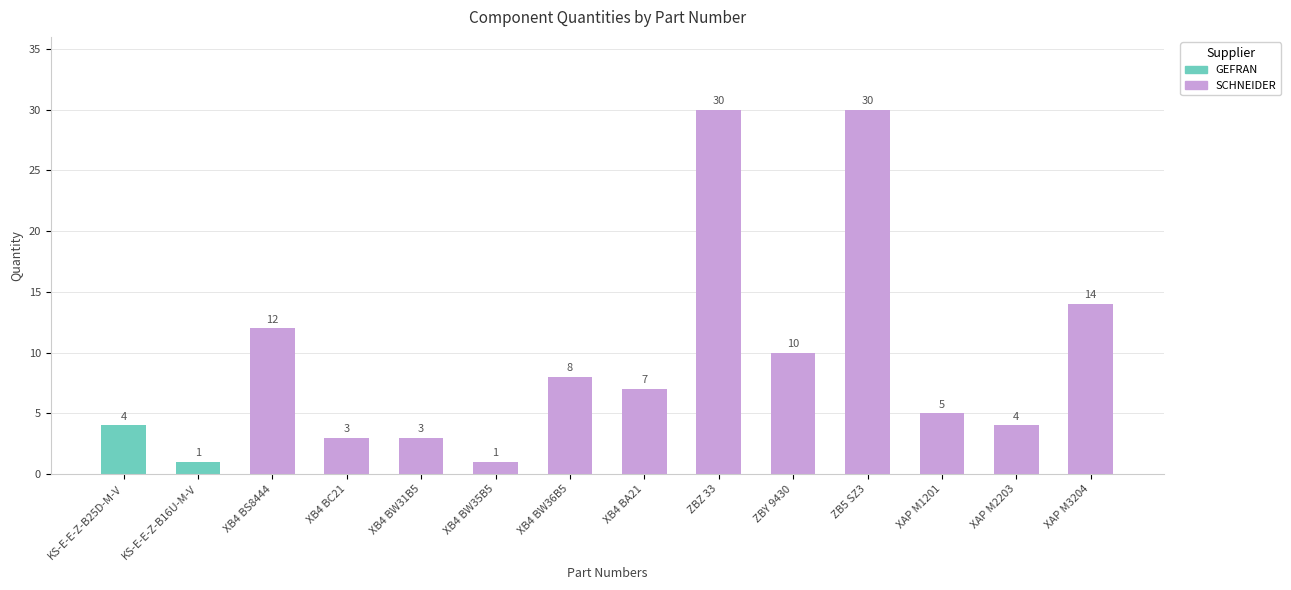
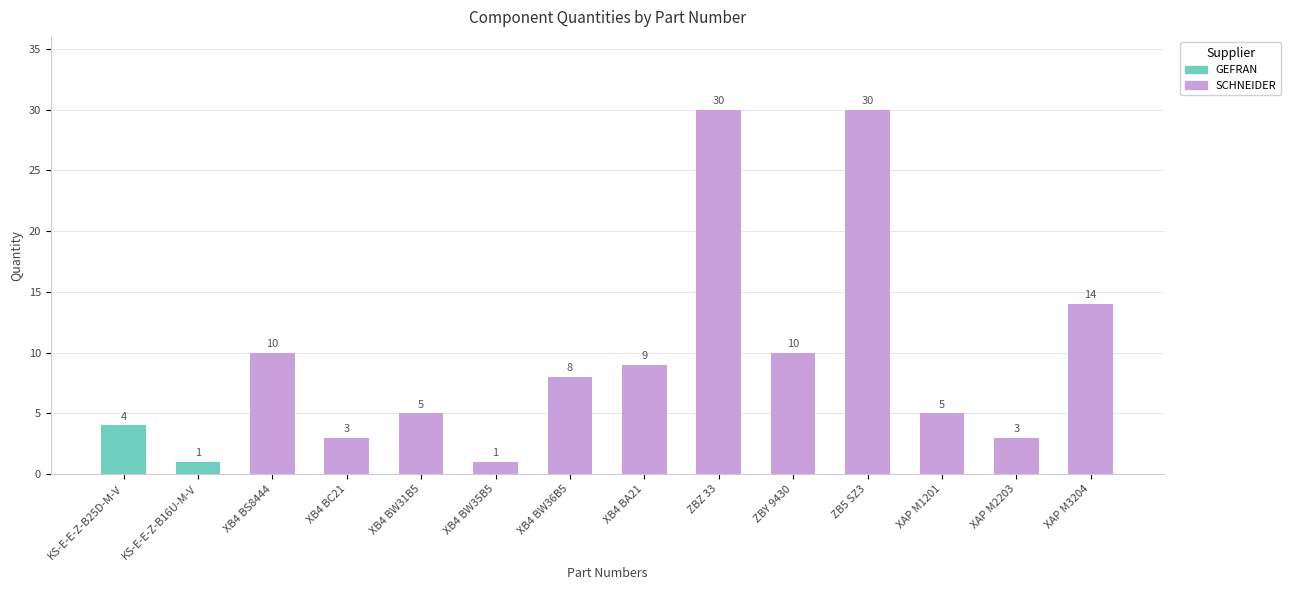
  {
    "KS-E-E-Z-B25D-M-V": 4,
    "KS-E-E-Z-B16U-M-V": 1,
-   "XB4 BS8444": 12,
+   "XB4 BS8444": 10,
    "XB4 BC21": 3,
-   "XB4 BW31B5": 3,
+   "XB4 BW31B5": 5,
    "XB4 BW35B5": 1,
    "XB4 BW36B5": 8,
-   "XB4 BA21": 7,
+   "XB4 BA21": 9,
    "ZBZ 33": 30,
    "ZBY 9430": 10,
    "ZB5 SZ3": 30,
    "XAP M1201": 5,
-   "XAP M2203": 4,
+   "XAP M2203": 3,
    "XAP M3204": 14
  }
